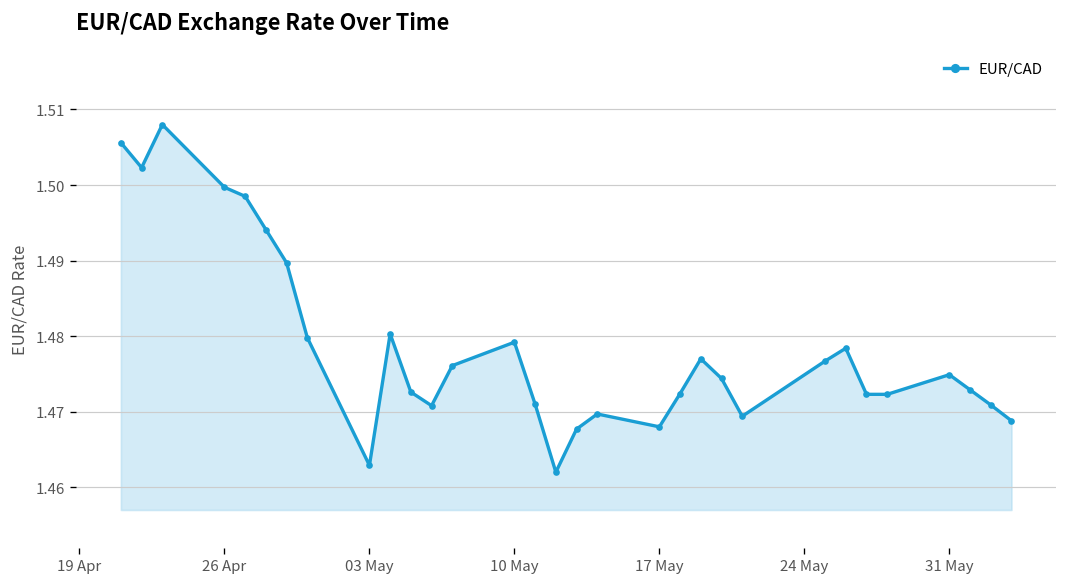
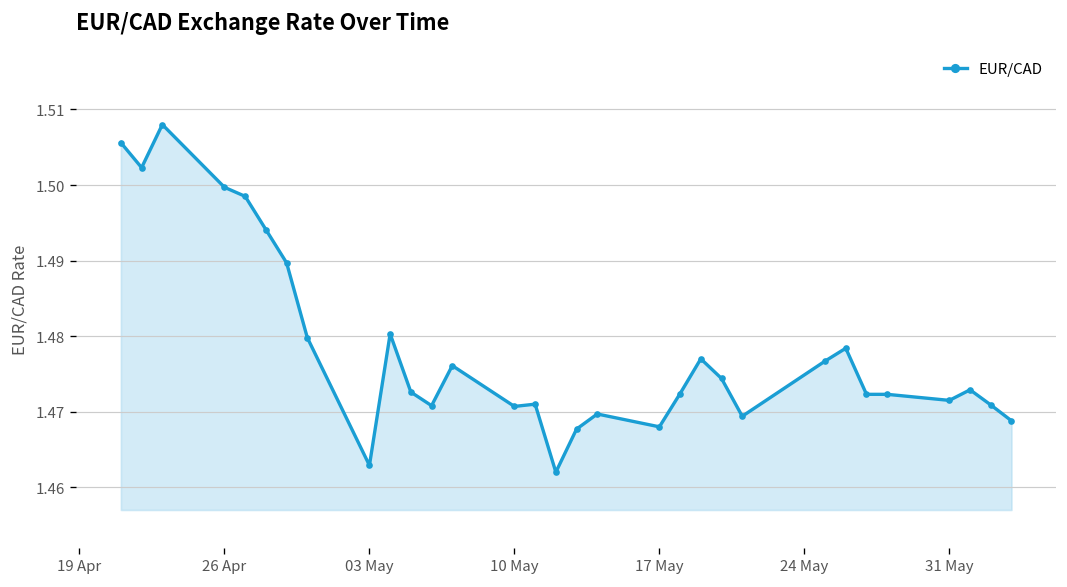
  {
    "26 Apr": 1.500,
    "03 May": 1.463,
-   "10 May": 1.479,
+   "10 May": 1.471,
    "17 May": 1.468,
-   "31 May": 1.475
+   "31 May": 1.472
  }
